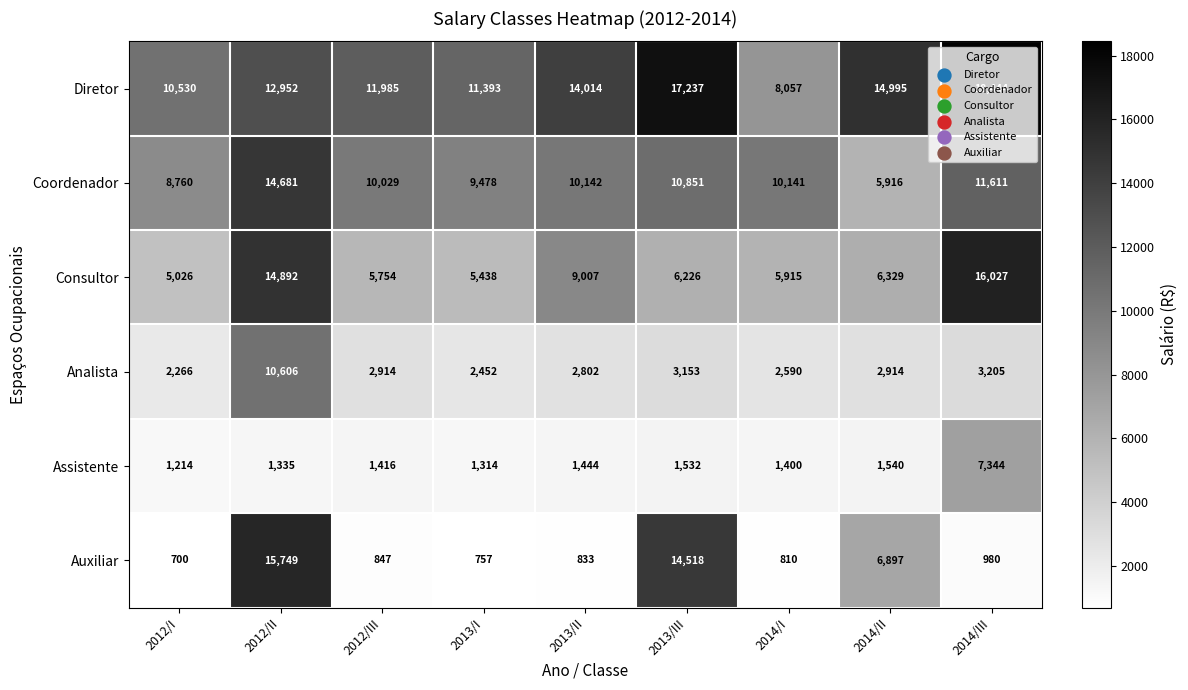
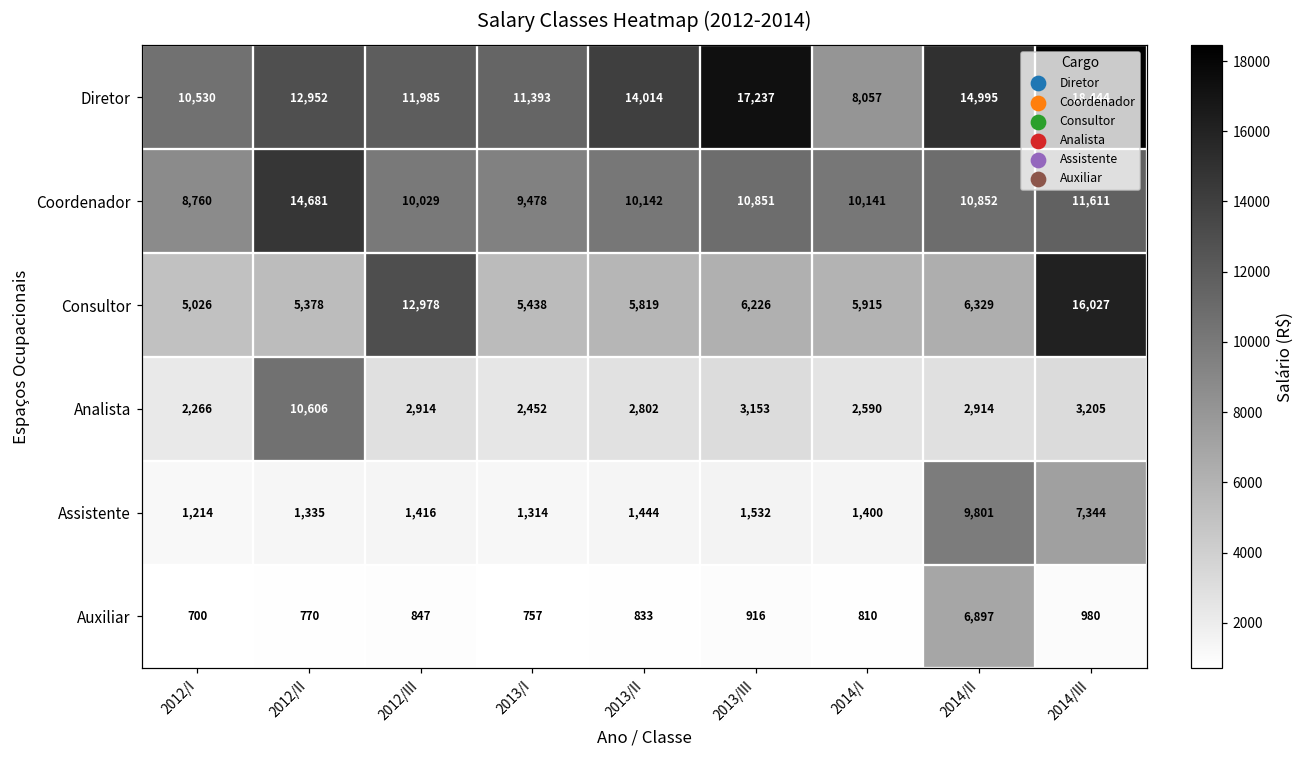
  {
    "Diretor": {
      "2012/I": "10,530",
      "2012/II": "12,952",
      "2012/III": "11,985",
      "2013/I": "11,393",
      "2013/II": "14,014",
      "2013/III": "17,237",
      "2014/I": "8,057",
      "2014/II": "14,995"
    },
    "Coordenador": {
      "2012/I": "8,760",
      "2012/II": "14,681",
      "2012/III": "10,029",
      "2013/I": "9,478",
      "2013/II": "10,142",
      "2013/III": "10,851",
      "2014/I": "10,141",
-     "2014/II": "5,916",
+     "2014/II": "10,852",
      "2014/III": "11,611"
    },
    "Consultor": {
      "2012/I": "5,026",
-     "2012/II": "14,892",
-     "2012/III": "5,754",
+     "2012/II": "5,378",
+     "2012/III": "12,978",
      "2013/I": "5,438",
-     "2013/II": "9,007",
+     "2013/II": "5,819",
      "2013/III": "6,226",
      "2014/I": "5,915",
      "2014/II": "6,329",
      "2014/III": "16,027"
    },
    "Analista": {
      "2012/I": "2,266",
      "2012/II": "10,606",
      "2012/III": "2,914",
      "2013/I": "2,452",
      "2013/II": "2,802",
      "2013/III": "3,153",
      "2014/I": "2,590",
      "2014/II": "2,914",
      "2014/III": "3,205"
    },
    "Assistente": {
      "2012/I": "1,214",
      "2012/II": "1,335",
      "2012/III": "1,416",
      "2013/I": "1,314",
      "2013/II": "1,444",
      "2013/III": "1,532",
      "2014/I": "1,400",
-     "2014/II": "1,540",
+     "2014/II": "9,801",
      "2014/III": "7,344"
    },
    "Auxiliar": {
      "2012/I": "700",
-     "2012/II": "15,749",
+     "2012/II": "770",
      "2012/III": "847",
      "2013/I": "757",
      "2013/II": "833",
-     "2013/III": "14,518",
+     "2013/III": "916",
      "2014/I": "810",
      "2014/II": "6,897",
      "2014/III": "980"
    }
  }
